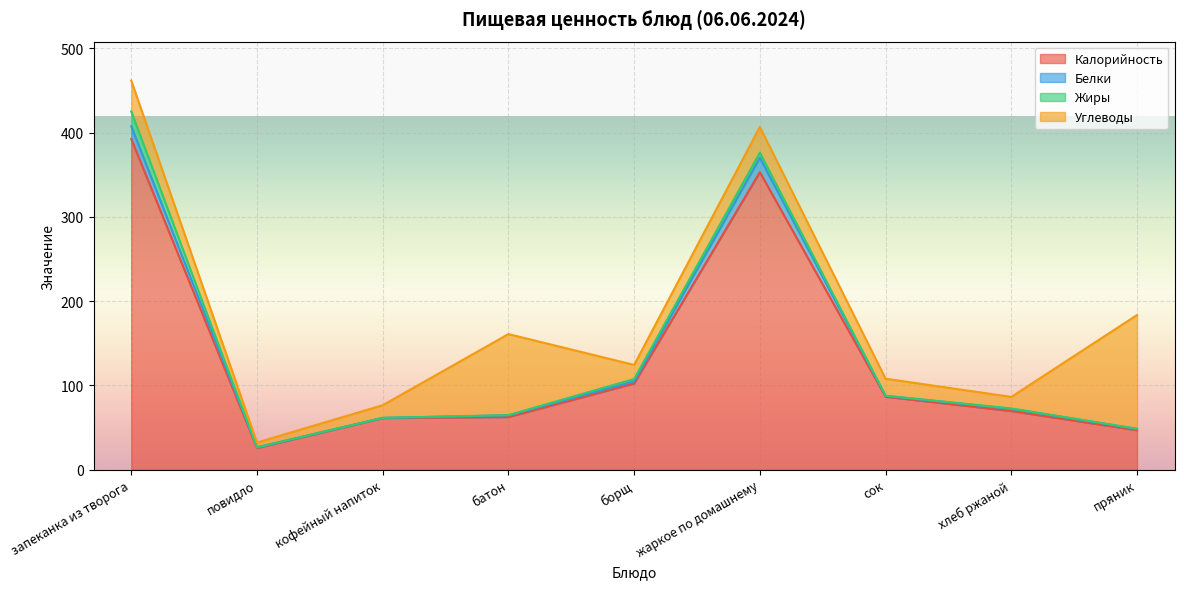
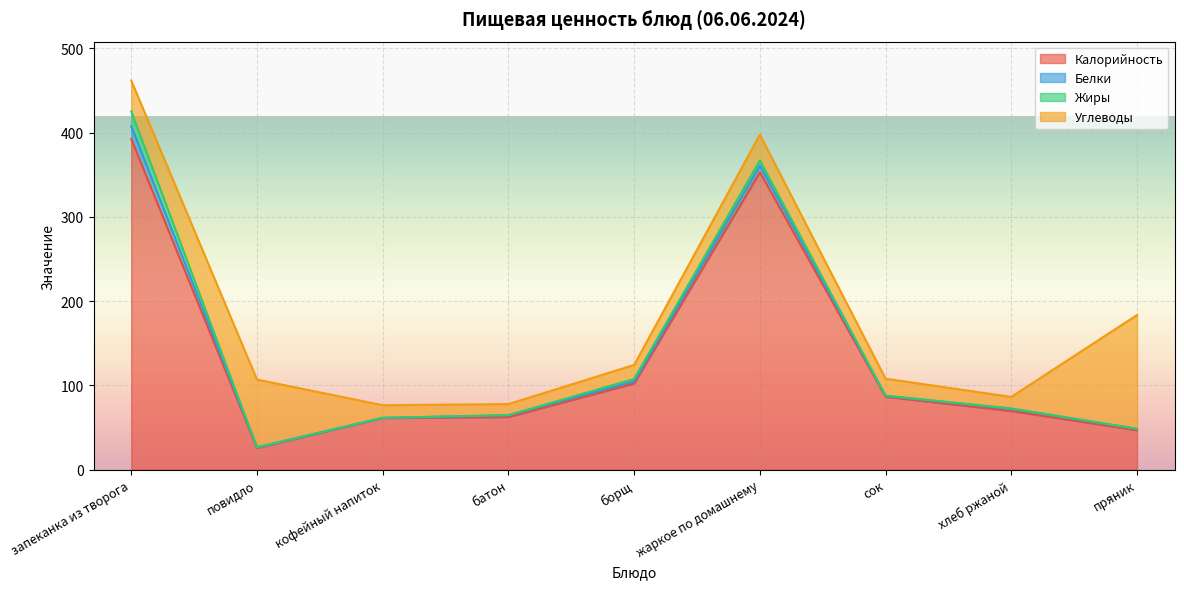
  {
    "Калорийность": {
      "запеканка из творога": 390,
      "жаркое по домашнему": 350
    },
    "Белки": {
      "запеканка из творога": 20,
-     "жаркое по домашнему": 20
+     "жаркое по домашнему": 10
    },
    "Жиры": {
      "запеканка из творога": 20,
      "жаркое по домашнему": 10
    },
    "Углеводы": {
      "запеканка из творога": 40,
-     "повидло": 10,
+     "повидло": 80,
      "кофейный напиток": 20,
-     "батон": 100,
+     "батон": 10,
      "борщ": 20,
      "жаркое по домашнему": 30,
      "сок": 20,
      "хлеб ржаной": 10,
      "пряник": 140
    }
  }
